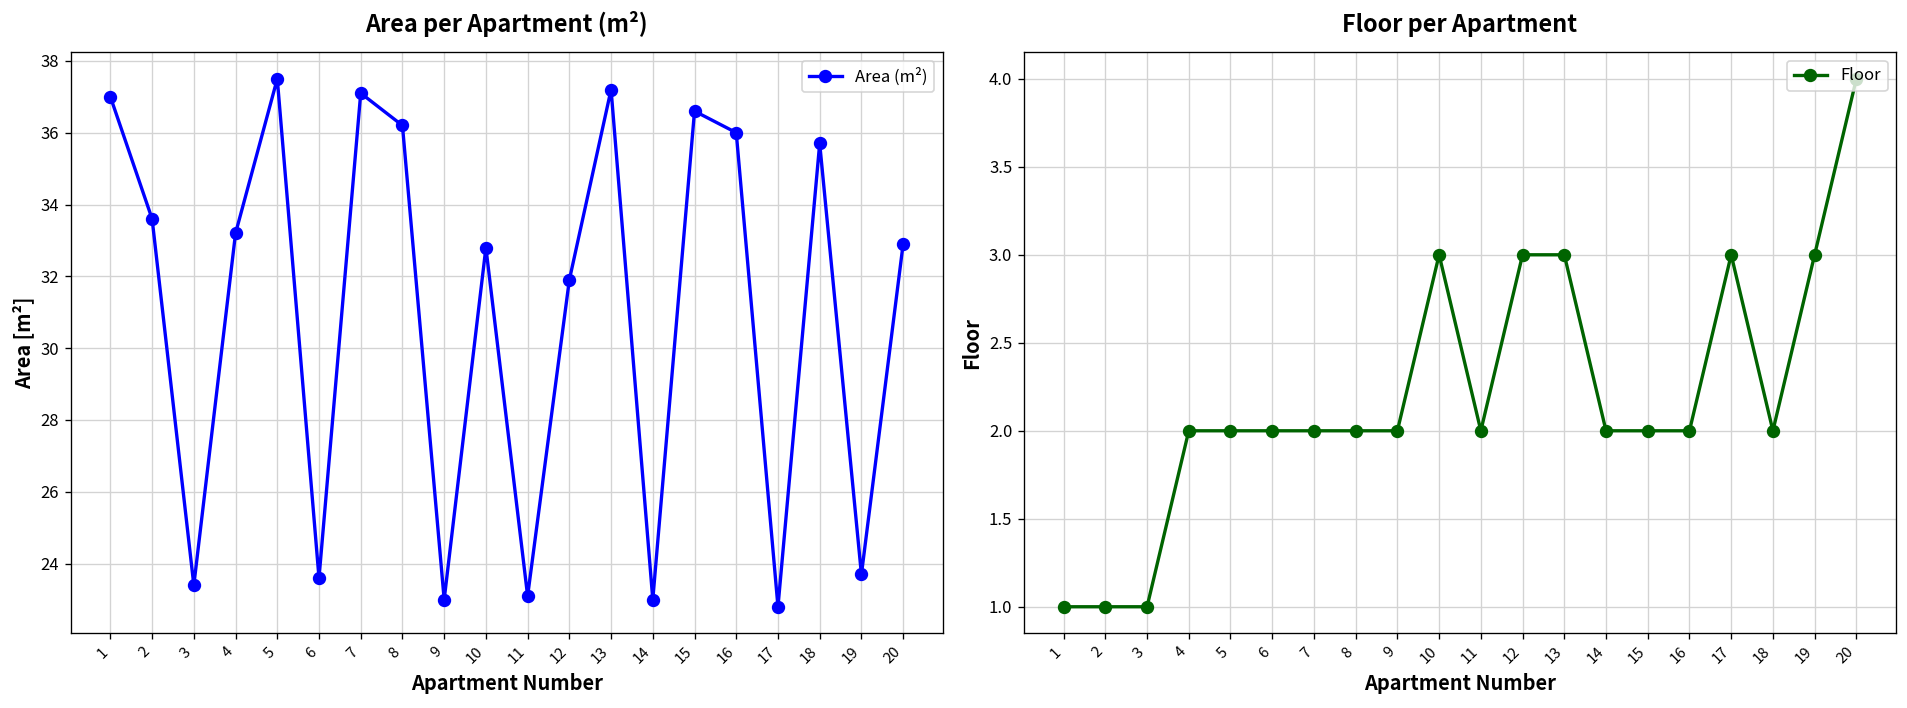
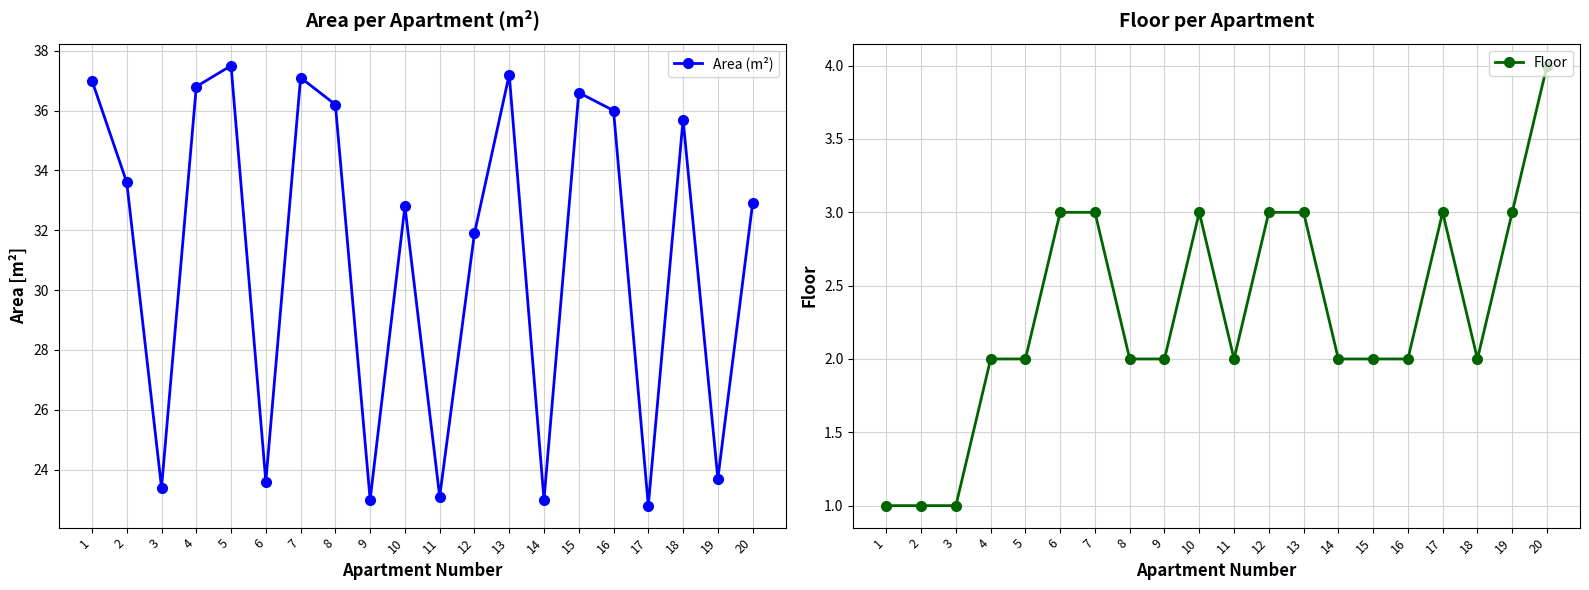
  {
    "Area per Apartment (m²)": {
      "1": 37.0,
      "2": 33.6,
      "3": 23.4,
-     "4": 33.2,
+     "4": 36.8,
      "5": 37.5,
      "6": 23.6,
      "7": 37.1,
      "8": 36.2,
      "9": 23.0,
      "10": 32.8,
      "11": 23.1,
      "12": 31.9,
      "13": 37.2,
      "14": 23.0,
      "15": 36.6,
      "16": 36.0,
      "17": 22.8,
      "18": 35.7,
      "19": 23.7,
      "20": 32.9
    },
    "Floor per Apartment": {
      "1": 1,
      "2": 1,
      "3": 1,
      "4": 2,
      "5": 2,
-     "6": 2,
-     "7": 2,
+     "6": 3,
+     "7": 3,
      "8": 2,
      "9": 2,
      "10": 3,
      "11": 2,
      "12": 3,
      "13": 3,
      "14": 2,
      "15": 2,
      "16": 2,
      "17": 3,
      "18": 2,
      "19": 3
    }
  }
